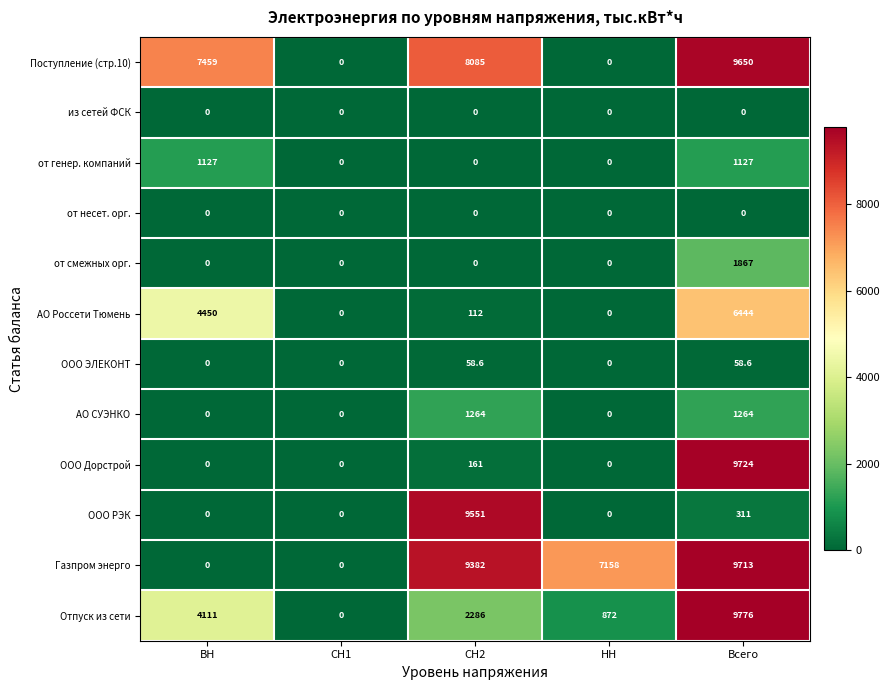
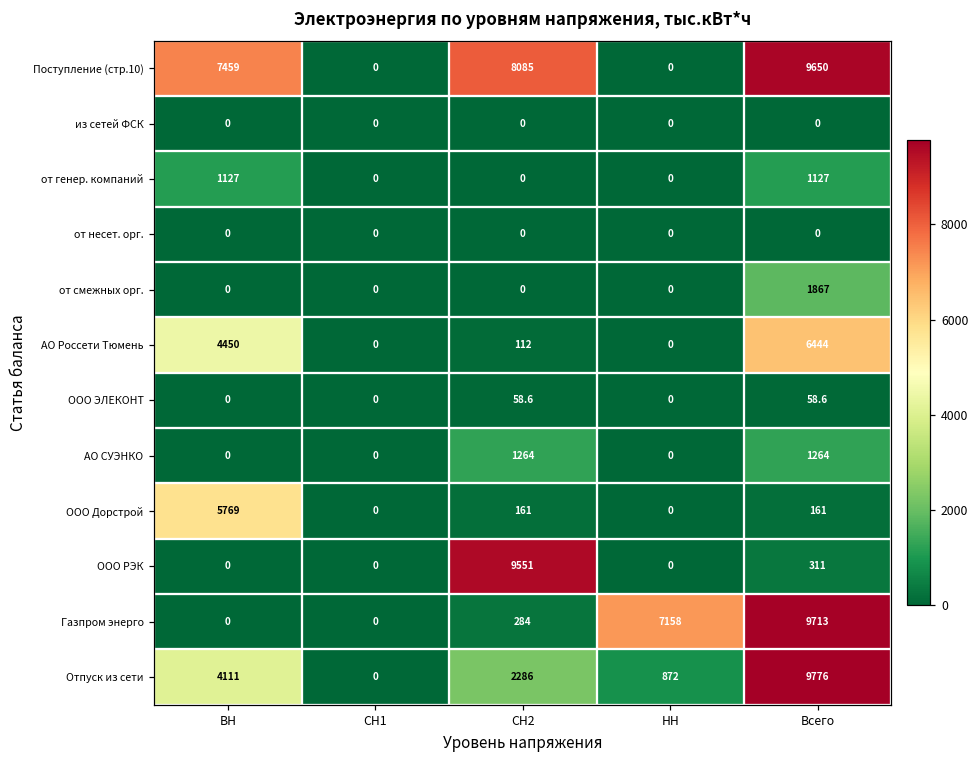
  {
    "Поступление (стр.10)": {
      "ВН": 7459,
      "СН1": 0,
      "СН2": 8085,
      "НН": 0,
      "Всего": 9650
    },
    "из сетей ФСК": {
      "ВН": 0,
      "СН1": 0,
      "СН2": 0,
      "НН": 0,
      "Всего": 0
    },
    "от генер. компаний": {
      "ВН": 1127,
      "СН1": 0,
      "СН2": 0,
      "НН": 0,
      "Всего": 1127
    },
    "от несет. орг.": {
      "ВН": 0,
      "СН1": 0,
      "СН2": 0,
      "НН": 0,
      "Всего": 0
    },
    "от смежных орг.": {
      "ВН": 0,
      "СН1": 0,
      "СН2": 0,
      "НН": 0,
      "Всего": 1867
    },
    "АО Россети Тюмень": {
      "ВН": 4450,
      "СН1": 0,
      "СН2": 112,
      "НН": 0,
      "Всего": 6444
    },
    "ООО ЭЛЕКОНТ": {
      "ВН": 0,
      "СН1": 0,
      "СН2": 58.6,
      "НН": 0,
      "Всего": 58.6
    },
    "АО СУЭНКО": {
      "ВН": 0,
      "СН1": 0,
      "СН2": 1264,
      "НН": 0,
      "Всего": 1264
    },
    "ООО Дорстрой": {
-     "ВН": 0,
+     "ВН": 5769,
      "СН1": 0,
      "СН2": 161,
      "НН": 0,
-     "Всего": 9724
+     "Всего": 161
    },
    "ООО РЭК": {
      "ВН": 0,
      "СН1": 0,
      "СН2": 9551,
      "НН": 0,
      "Всего": 311
    },
    "Газпром энерго": {
      "ВН": 0,
      "СН1": 0,
-     "СН2": 9382,
+     "СН2": 284,
      "НН": 7158,
      "Всего": 9713
    },
    "Отпуск из сети": {
      "ВН": 4111,
      "СН1": 0,
      "СН2": 2286,
      "НН": 872,
      "Всего": 9776
    }
  }
